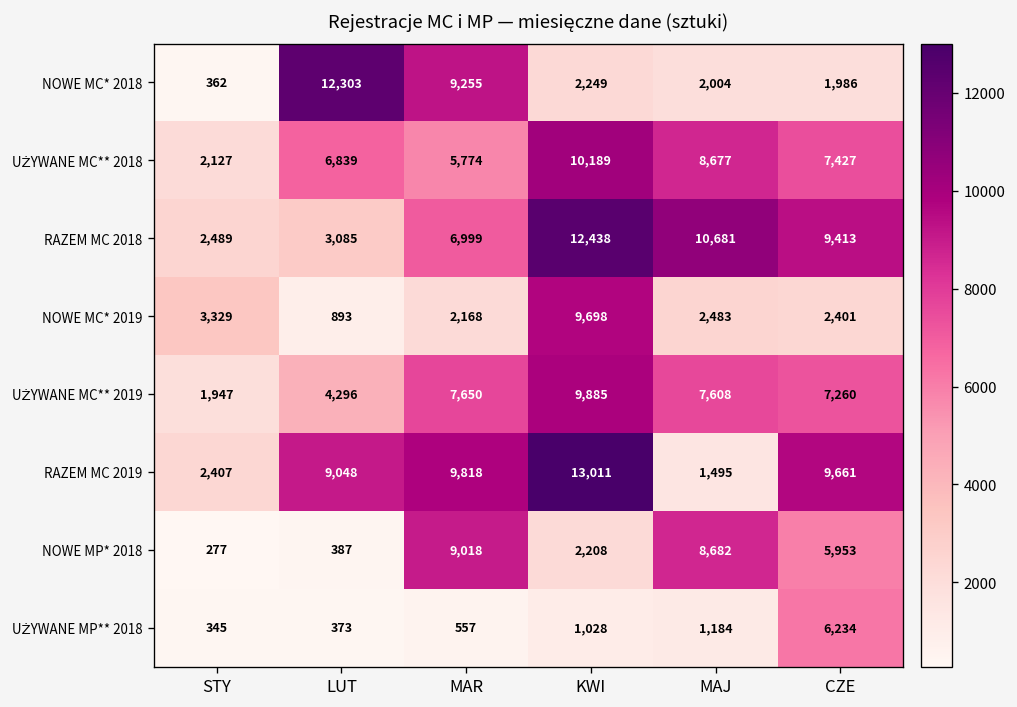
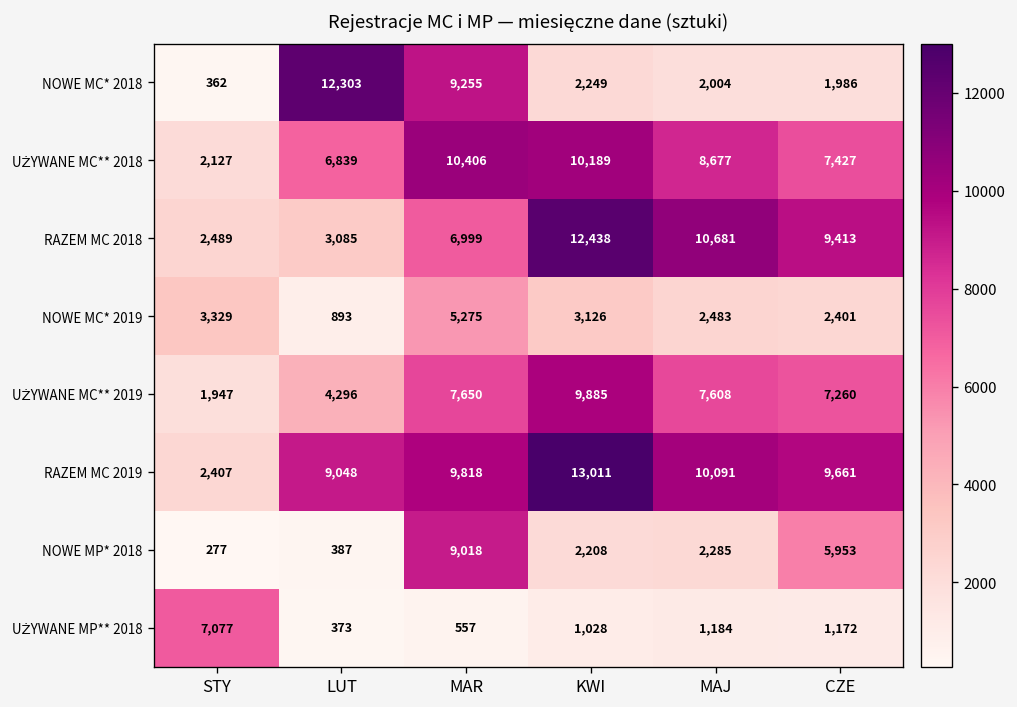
  {
    "NOWE MC* 2018": {
      "STY": "362",
      "LUT": "12,303",
      "MAR": "9,255",
      "KWI": "2,249",
      "MAJ": "2,004",
      "CZE": "1,986"
    },
    "UŻYWANE MC** 2018": {
      "STY": "2,127",
      "LUT": "6,839",
-     "MAR": "5,774",
+     "MAR": "10,406",
      "KWI": "10,189",
      "MAJ": "8,677",
      "CZE": "7,427"
    },
    "RAZEM MC 2018": {
      "STY": "2,489",
      "LUT": "3,085",
      "MAR": "6,999",
      "KWI": "12,438",
      "MAJ": "10,681",
      "CZE": "9,413"
    },
    "NOWE MC* 2019": {
      "STY": "3,329",
      "LUT": "893",
-     "MAR": "2,168",
-     "KWI": "9,698",
+     "MAR": "5,275",
+     "KWI": "3,126",
      "MAJ": "2,483",
      "CZE": "2,401"
    },
    "UŻYWANE MC** 2019": {
      "STY": "1,947",
      "LUT": "4,296",
      "MAR": "7,650",
      "KWI": "9,885",
      "MAJ": "7,608",
      "CZE": "7,260"
    },
    "RAZEM MC 2019": {
      "STY": "2,407",
      "LUT": "9,048",
      "MAR": "9,818",
      "KWI": "13,011",
-     "MAJ": "1,495",
+     "MAJ": "10,091",
      "CZE": "9,661"
    },
    "NOWE MP* 2018": {
      "STY": "277",
      "LUT": "387",
      "MAR": "9,018",
      "KWI": "2,208",
-     "MAJ": "8,682",
+     "MAJ": "2,285",
      "CZE": "5,953"
    },
    "UŻYWANE MP** 2018": {
-     "STY": "345",
+     "STY": "7,077",
      "LUT": "373",
      "MAR": "557",
      "KWI": "1,028",
      "MAJ": "1,184",
-     "CZE": "6,234"
+     "CZE": "1,172"
    }
  }
